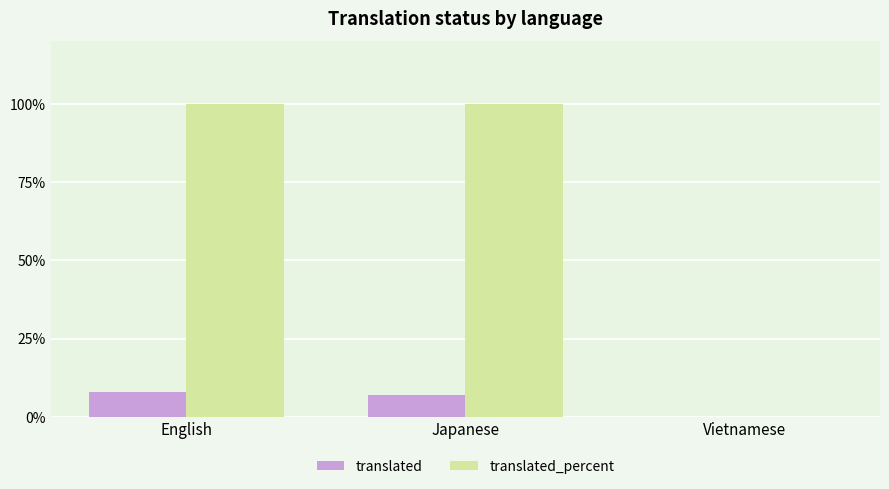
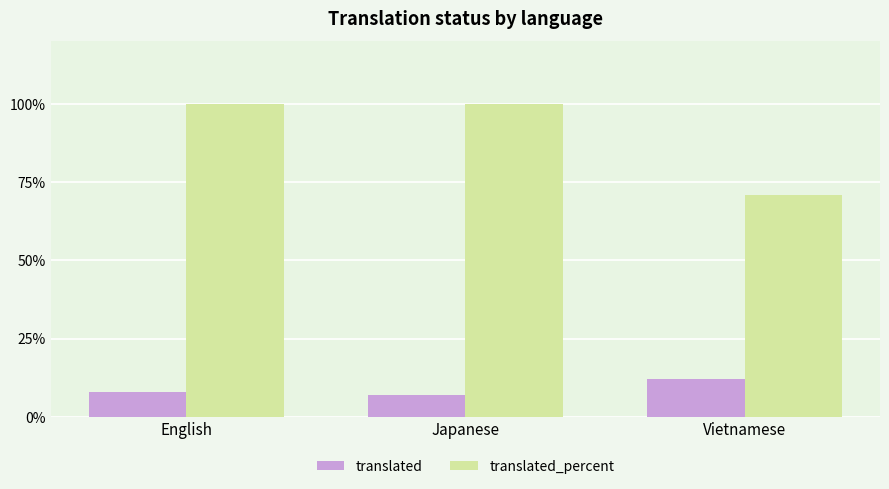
  {
    "translated": {
      "English": "8%",
      "Japanese": "7%",
-     "Vietnamese": "0%"
+     "Vietnamese": "12%"
    },
    "translated_percent": {
      "English": "100%",
      "Japanese": "100%",
-     "Vietnamese": "0%"
+     "Vietnamese": "71%"
    }
  }
